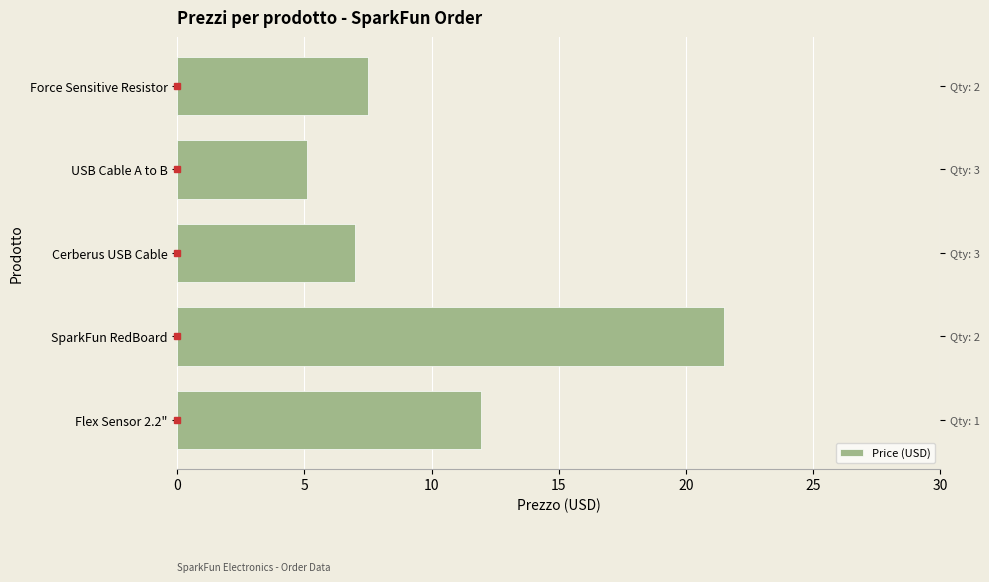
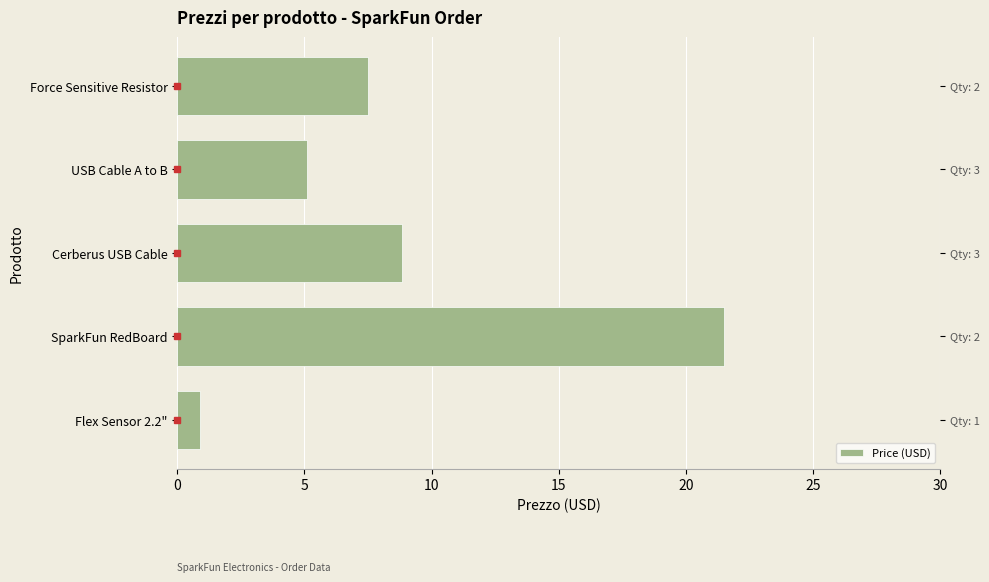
  {
    "Price (USD)": {
      "Force Sensitive Resistor": 7.5,
      "USB Cable A to B": 5.1,
-     "Cerberus USB Cable": 7.0,
+     "Cerberus USB Cable": 8.8,
      "SparkFun RedBoard": 21.5,
-     "Flex Sensor 2.2\"": 12.0
+     "Flex Sensor 2.2\"": 0.9
    }
  }
